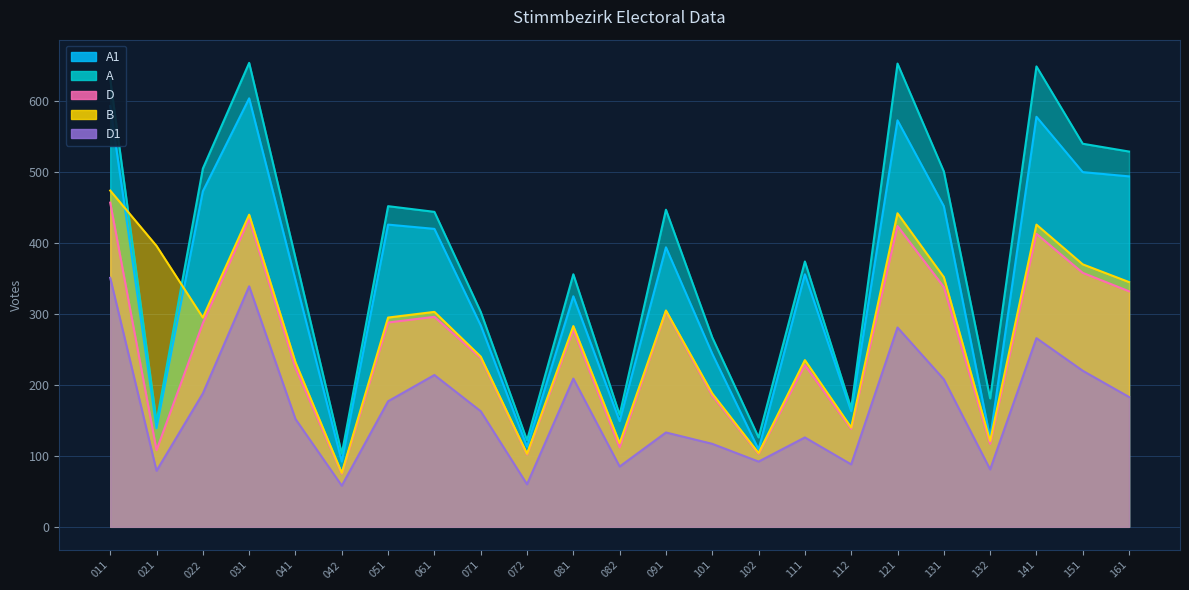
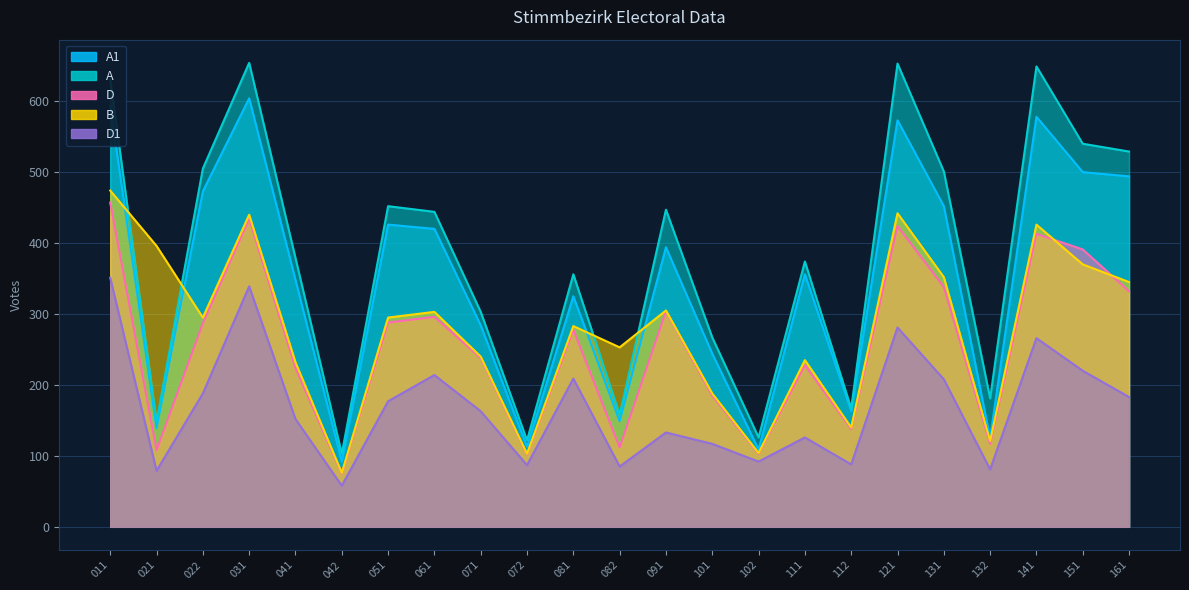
  {
    "D": {
      "011": 460,
      "021": 110,
      "022": 290,
      "031": 430,
      "041": 220,
      "051": 290,
      "061": 300,
      "081": 280,
      "082": 110,
      "111": 230,
      "121": 420,
      "131": 340,
      "132": 120,
      "141": 410,
-     "151": 360,
+     "151": 390,
      "161": 330
    },
    "B": {
      "011": 470,
      "021": 400,
      "022": 300,
      "031": 440,
      "041": 230,
      "051": 300,
      "061": 300,
      "081": 280,
-     "082": 120,
+     "082": 250,
      "111": 240,
      "121": 440,
      "131": 350,
      "132": 120,
      "141": 430,
      "151": 370,
      "161": 350
    },
    "D1": {
      "011": 350,
      "021": 80,
      "022": 190,
      "031": 340,
      "041": 150,
      "042": 60,
      "051": 180,
      "061": 210,
      "071": 160,
-     "072": 60,
+     "072": 90,
      "081": 210,
      "082": 90,
      "091": 130,
      "101": 120,
      "102": 90,
      "111": 130,
      "112": 90,
      "121": 280,
      "131": 210,
      "132": 80,
      "141": 270,
      "151": 220,
      "161": 180
    }
  }
